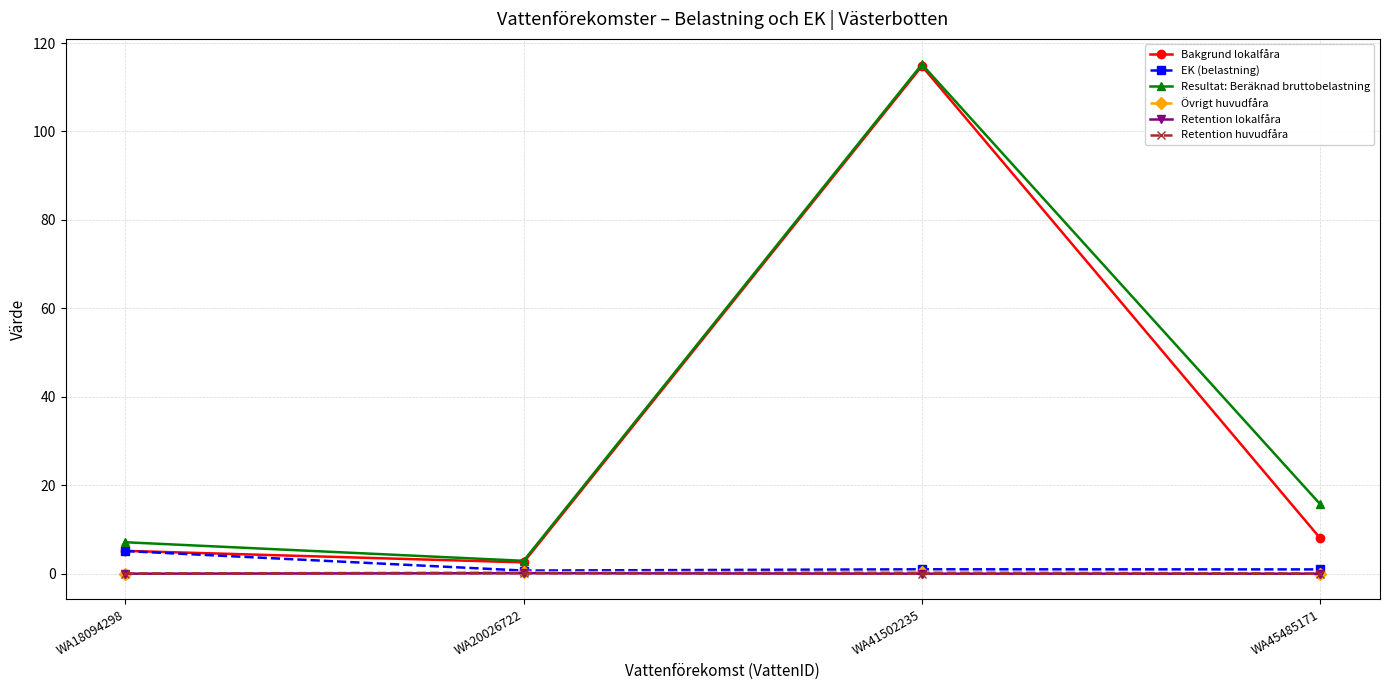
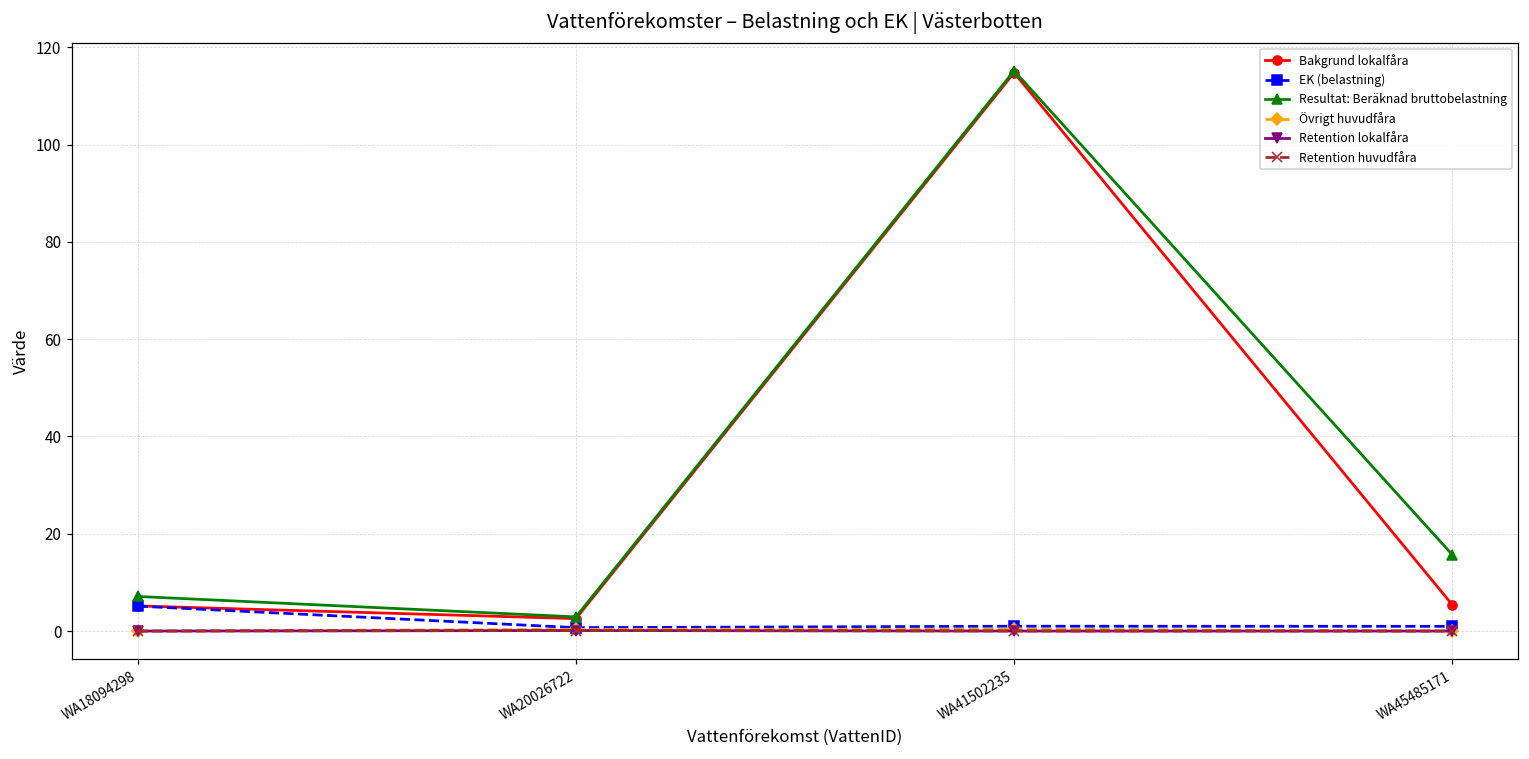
  {
    "Bakgrund lokalfåra": {
-     "WA45485171": 8
+     "WA45485171": 5
    },
    "EK (belastning)": {
      "WA41502235": 1,
      "WA45485171": 1
    },
    "Resultat: Beräknad bruttobelastning": {
      "WA18094298": 7,
      "WA45485171": 16
    }
  }
